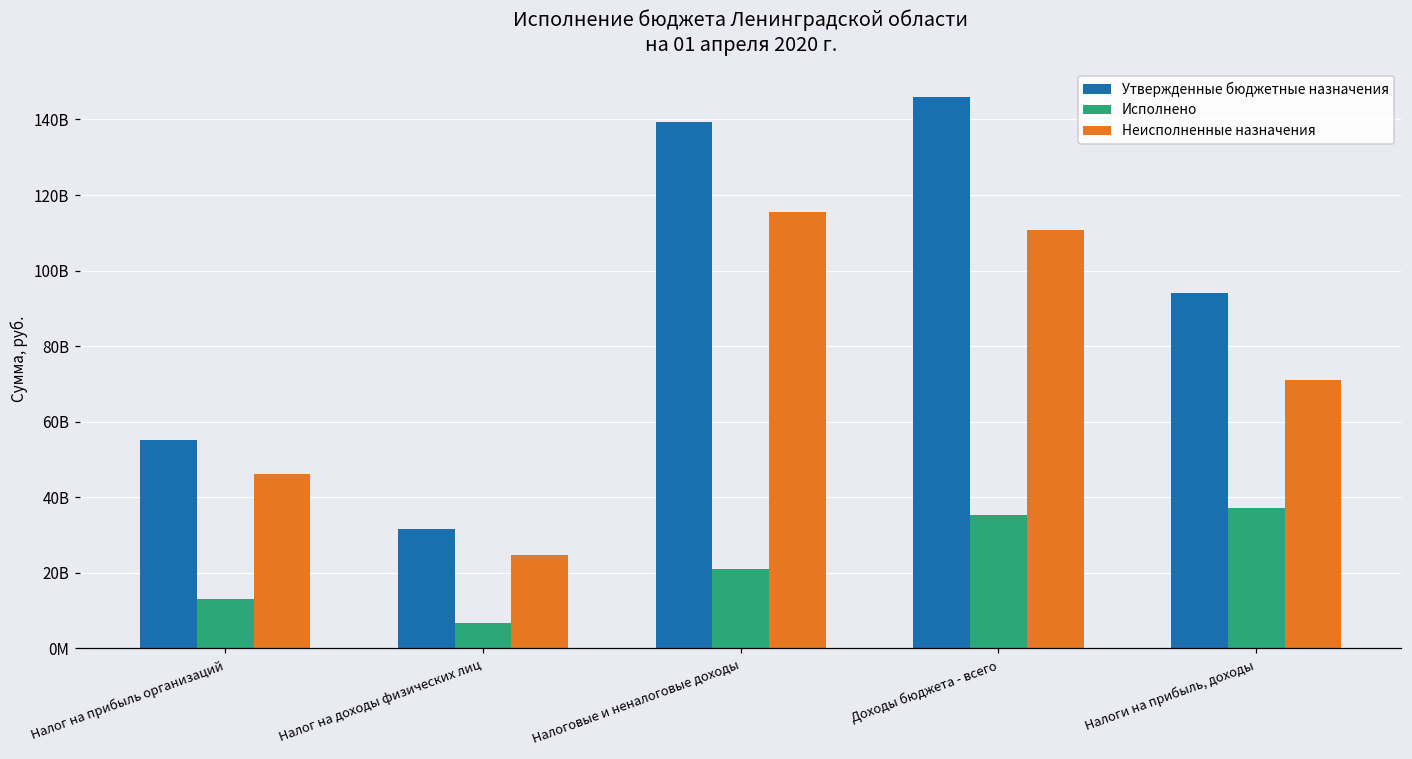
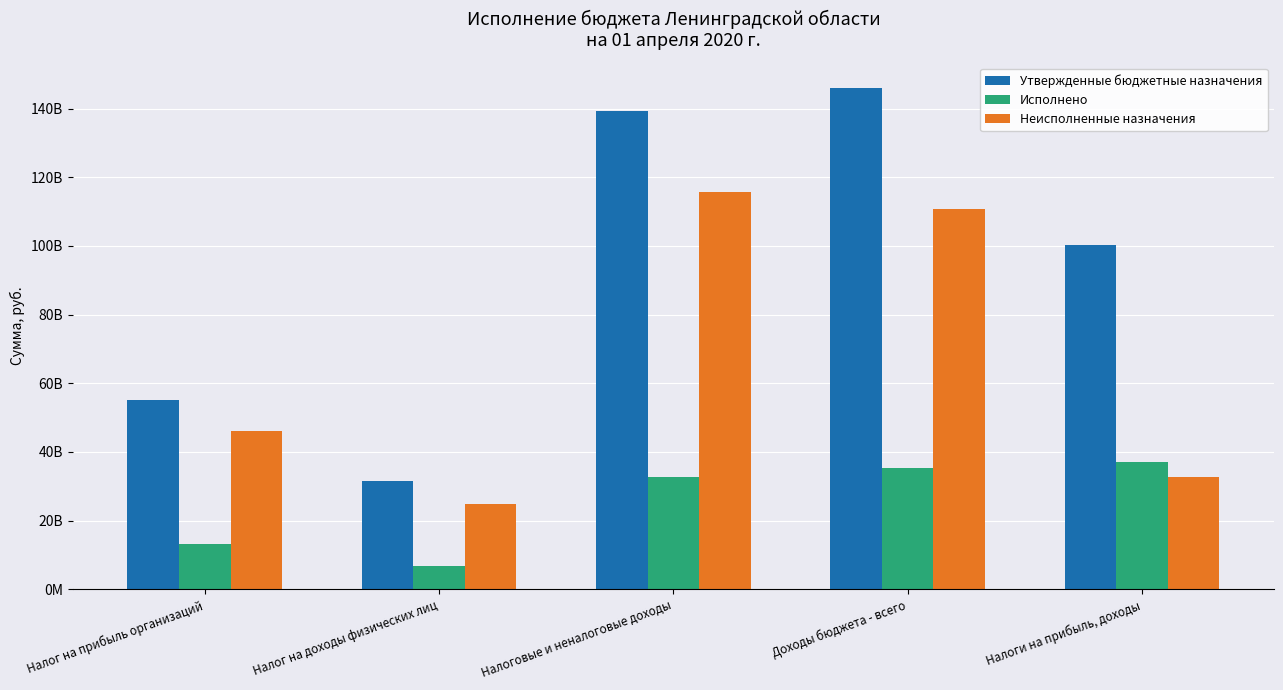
  {
    "Утвержденные бюджетные назначения": {
      "Налог на прибыль организаций": 55000000000,
      "Налог на доходы физических лиц": 32000000000,
      "Налоговые и неналоговые доходы": 139000000000,
      "Доходы бюджета - всего": 146000000000,
-     "Налоги на прибыль, доходы": 94000000000
+     "Налоги на прибыль, доходы": 100000000000
    },
    "Исполнено": {
      "Налог на прибыль организаций": 13000000000,
      "Налог на доходы физических лиц": 7000000000,
-     "Налоговые и неналоговые доходы": 21000000000,
+     "Налоговые и неналоговые доходы": 33000000000,
      "Доходы бюджета - всего": 35000000000,
      "Налоги на прибыль, доходы": 37000000000
    },
    "Неисполненные назначения": {
      "Налог на прибыль организаций": 46000000000,
      "Налог на доходы физических лиц": 25000000000,
      "Налоговые и неналоговые доходы": 116000000000,
      "Доходы бюджета - всего": 111000000000,
-     "Налоги на прибыль, доходы": 71000000000
+     "Налоги на прибыль, доходы": 33000000000
    }
  }
